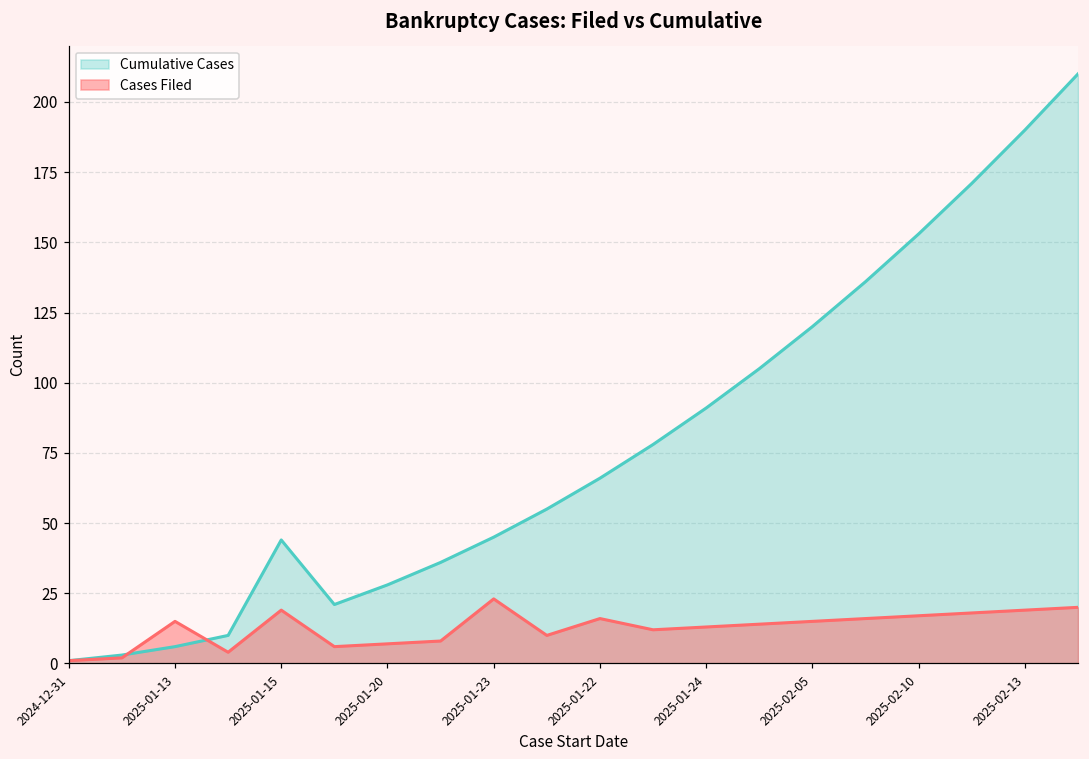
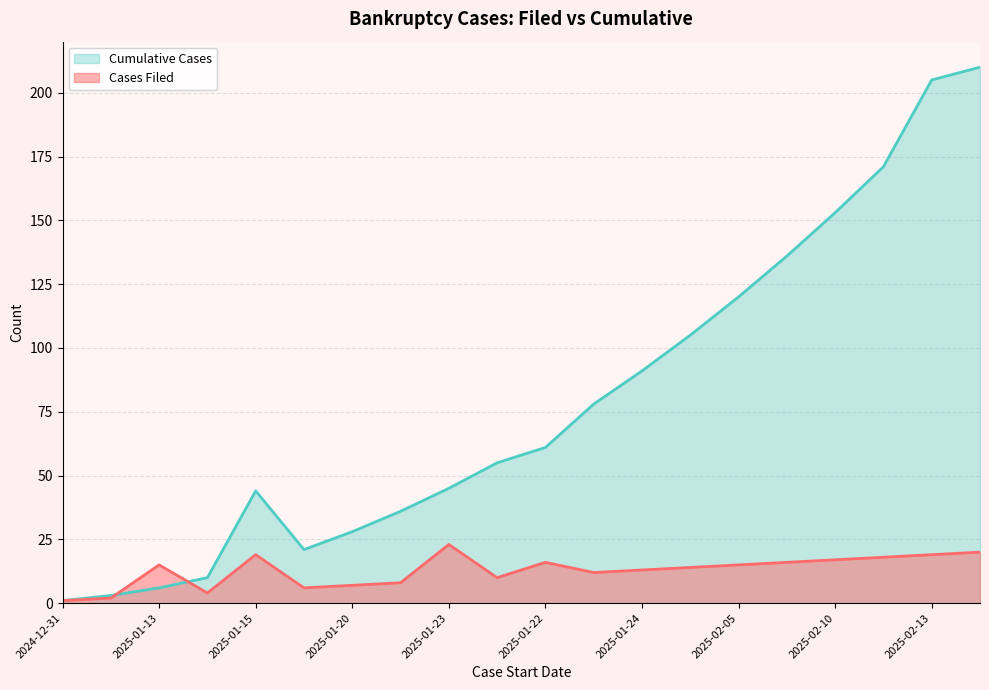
  {
    "Cumulative Cases": {
      "2025-01-13": 6,
      "2025-01-15": 44,
      "2025-01-23": 45,
-     "2025-01-22": 66,
+     "2025-01-22": 61,
      "2025-01-24": 91,
      "2025-02-05": 120,
-     "2025-02-13": 190
+     "2025-02-13": 205
    },
    "Cases Filed": {
      "2025-01-13": 15,
      "2025-01-15": 19,
      "2025-01-23": 23,
      "2025-01-22": 16,
      "2025-01-24": 13,
      "2025-02-05": 15,
      "2025-02-13": 19
    }
  }
